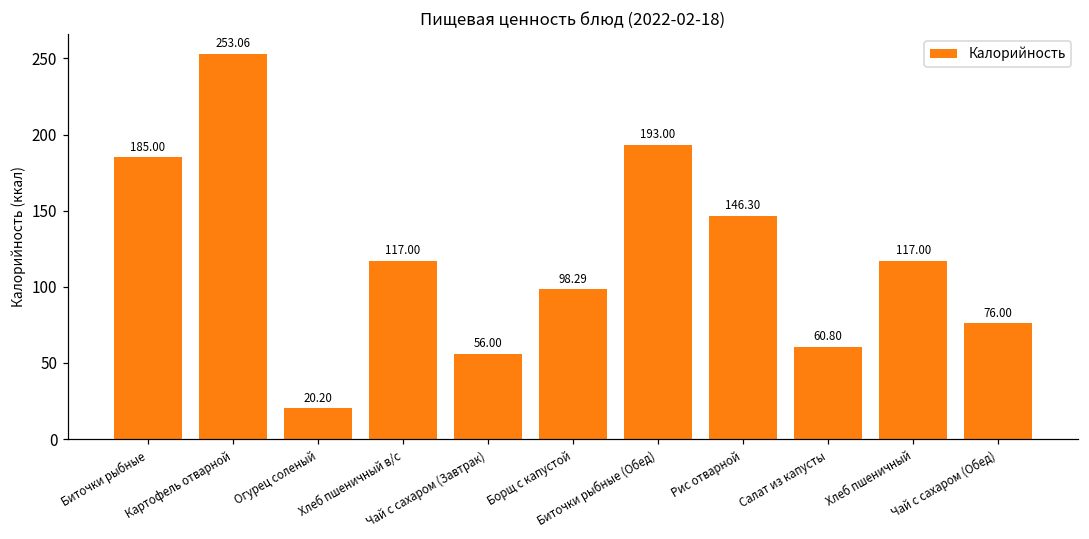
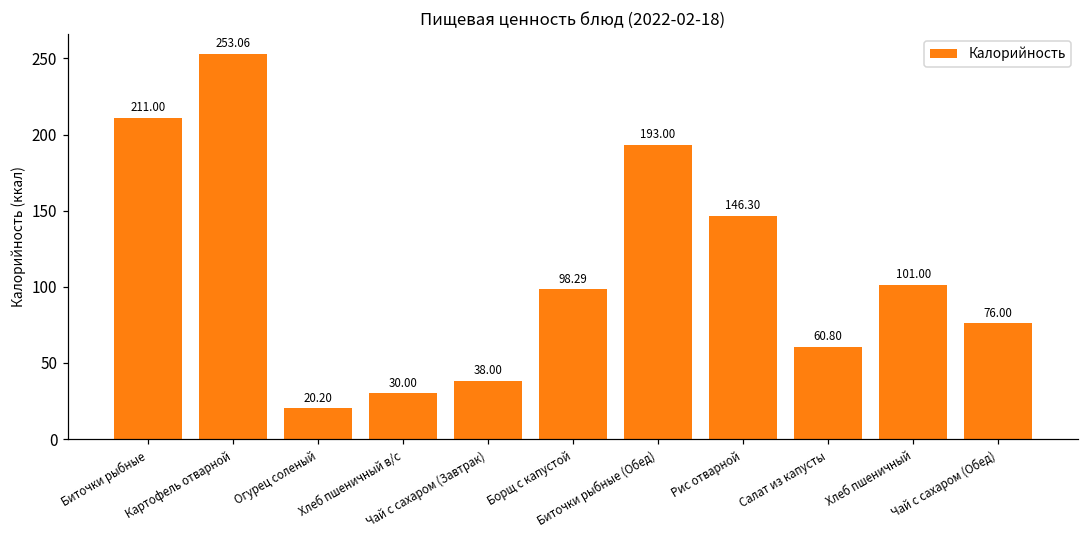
  {
-   "Биточки рыбные": 185.00,
+   "Биточки рыбные": 211.00,
    "Картофель отварной": 253.06,
    "Огурец соленый": 20.20,
-   "Хлеб пшеничный в/с": 117.00,
-   "Чай с сахаром (Завтрак)": 56.00,
+   "Хлеб пшеничный в/с": 30.00,
+   "Чай с сахаром (Завтрак)": 38.00,
    "Борщ с капустой": 98.29,
    "Биточки рыбные (Обед)": 193.00,
    "Рис отварной": 146.30,
    "Салат из капусты": 60.80,
-   "Хлеб пшеничный": 117.00,
+   "Хлеб пшеничный": 101.00,
    "Чай с сахаром (Обед)": 76.00
  }
